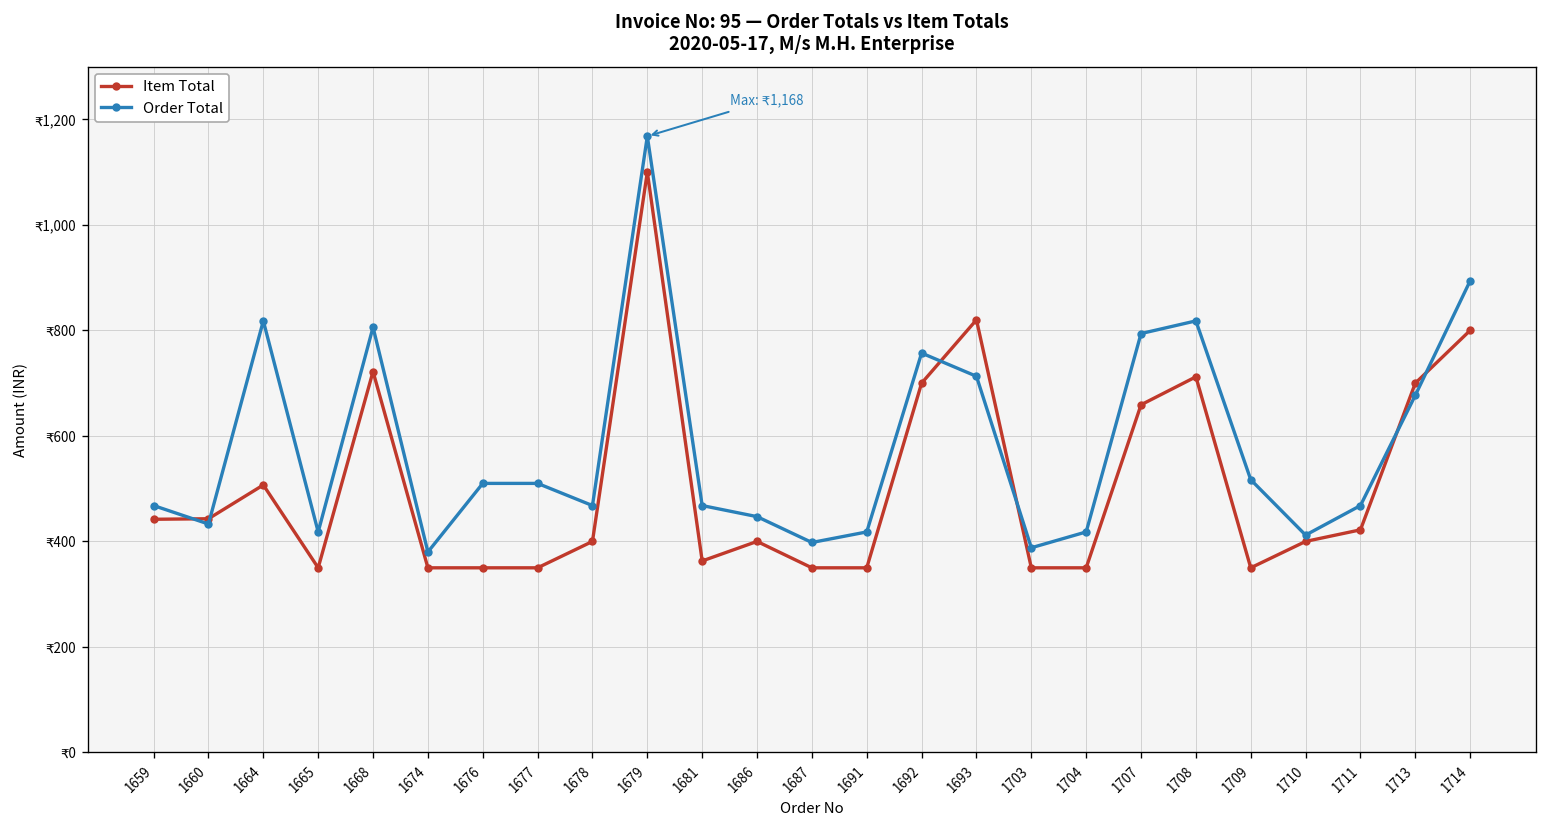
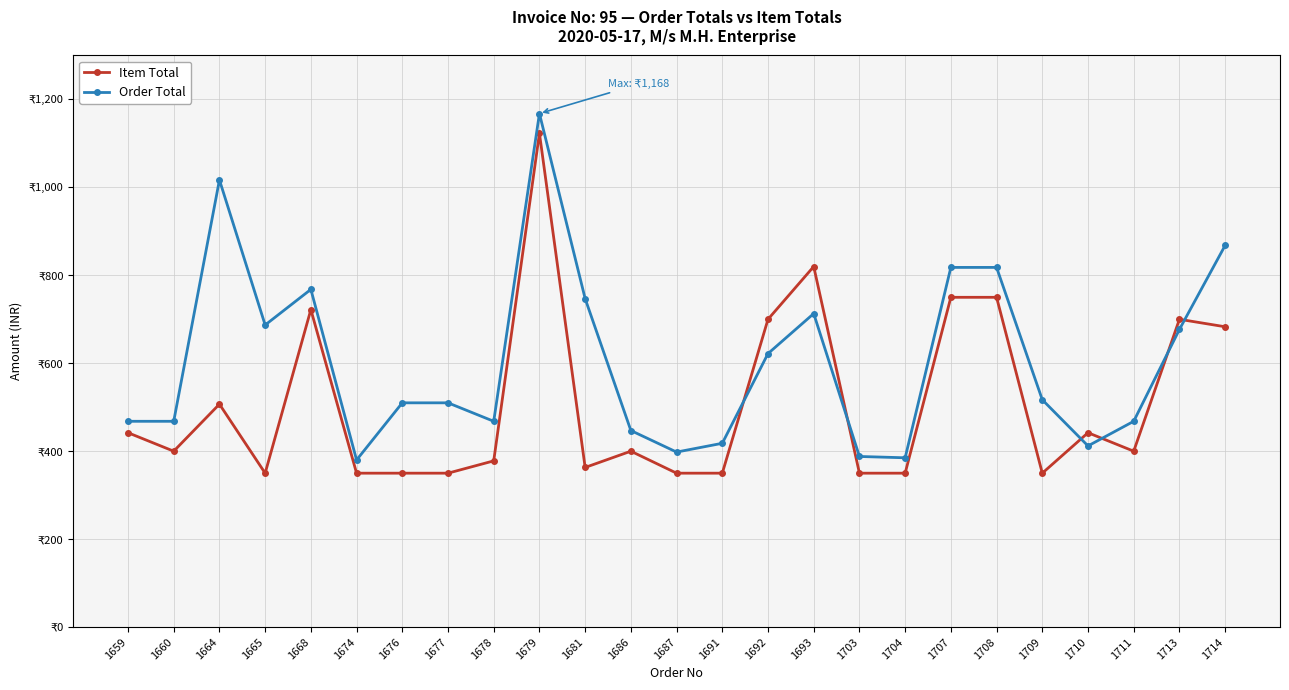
  {
    "Item Total": {
      "1659": "₹440",
-     "1660": "₹440",
+     "1660": "₹400",
      "1664": "₹510",
      "1665": "₹350",
      "1668": "₹720",
      "1674": "₹350",
      "1676": "₹350",
      "1677": "₹350",
-     "1678": "₹400",
-     "1679": "₹1,100",
+     "1678": "₹380",
+     "1679": "₹1,120",
      "1681": "₹360",
      "1686": "₹400",
      "1687": "₹350",
      "1691": "₹350",
      "1692": "₹700",
      "1693": "₹820",
      "1703": "₹350",
      "1704": "₹350",
-     "1707": "₹660",
-     "1708": "₹710",
+     "1707": "₹750",
+     "1708": "₹750",
      "1709": "₹350",
-     "1710": "₹400",
-     "1711": "₹420",
+     "1710": "₹440",
+     "1711": "₹400",
      "1713": "₹700",
-     "1714": "₹800"
+     "1714": "₹680"
    },
    "Order Total": {
      "1659": "₹470",
-     "1660": "₹430",
-     "1664": "₹820",
-     "1665": "₹420",
-     "1668": "₹810",
+     "1660": "₹470",
+     "1664": "₹1,020",
+     "1665": "₹690",
+     "1668": "₹770",
      "1674": "₹380",
      "1676": "₹510",
      "1677": "₹510",
      "1678": "₹470",
-     "1681": "₹470",
+     "1681": "₹750",
      "1686": "₹450",
      "1687": "₹400",
      "1691": "₹420",
-     "1692": "₹760",
+     "1692": "₹620",
      "1693": "₹710",
      "1703": "₹390",
-     "1704": "₹420",
-     "1707": "₹790",
+     "1704": "₹390",
+     "1707": "₹820",
      "1708": "₹820",
      "1709": "₹520",
      "1710": "₹410",
      "1711": "₹470",
      "1713": "₹680",
-     "1714": "₹890"
+     "1714": "₹870"
    }
  }
